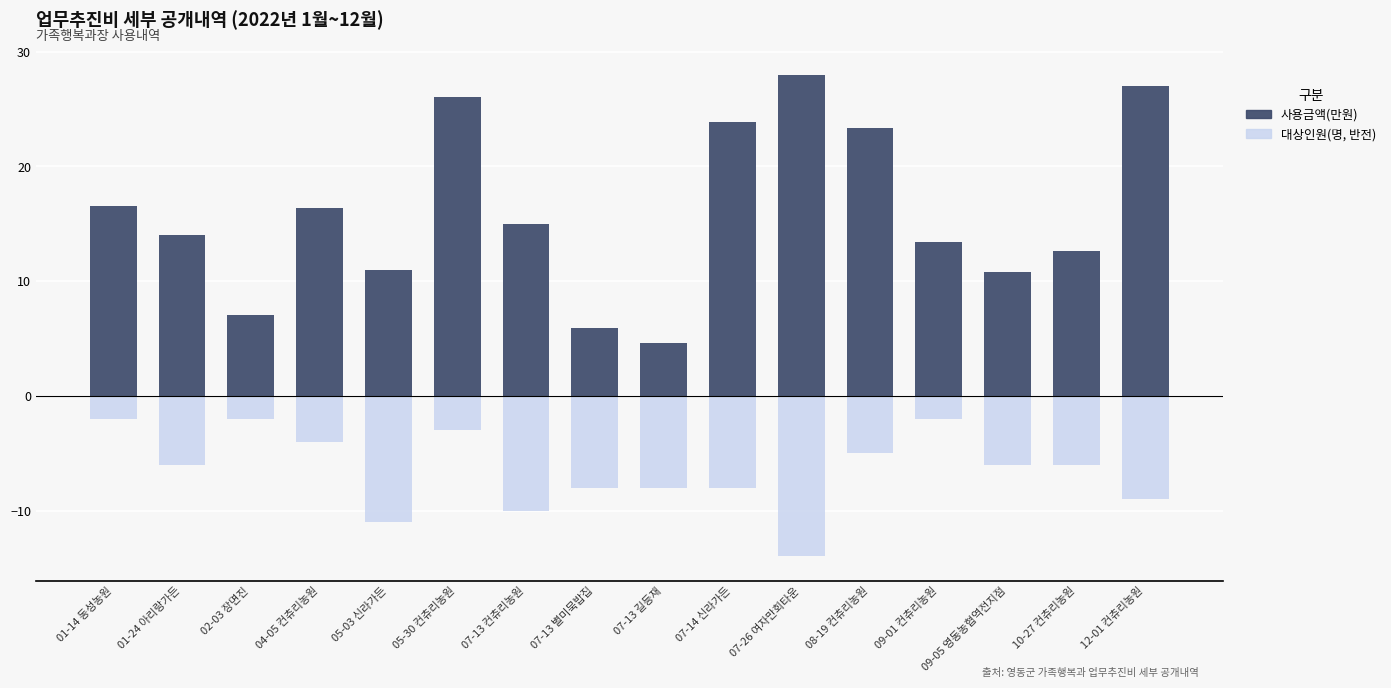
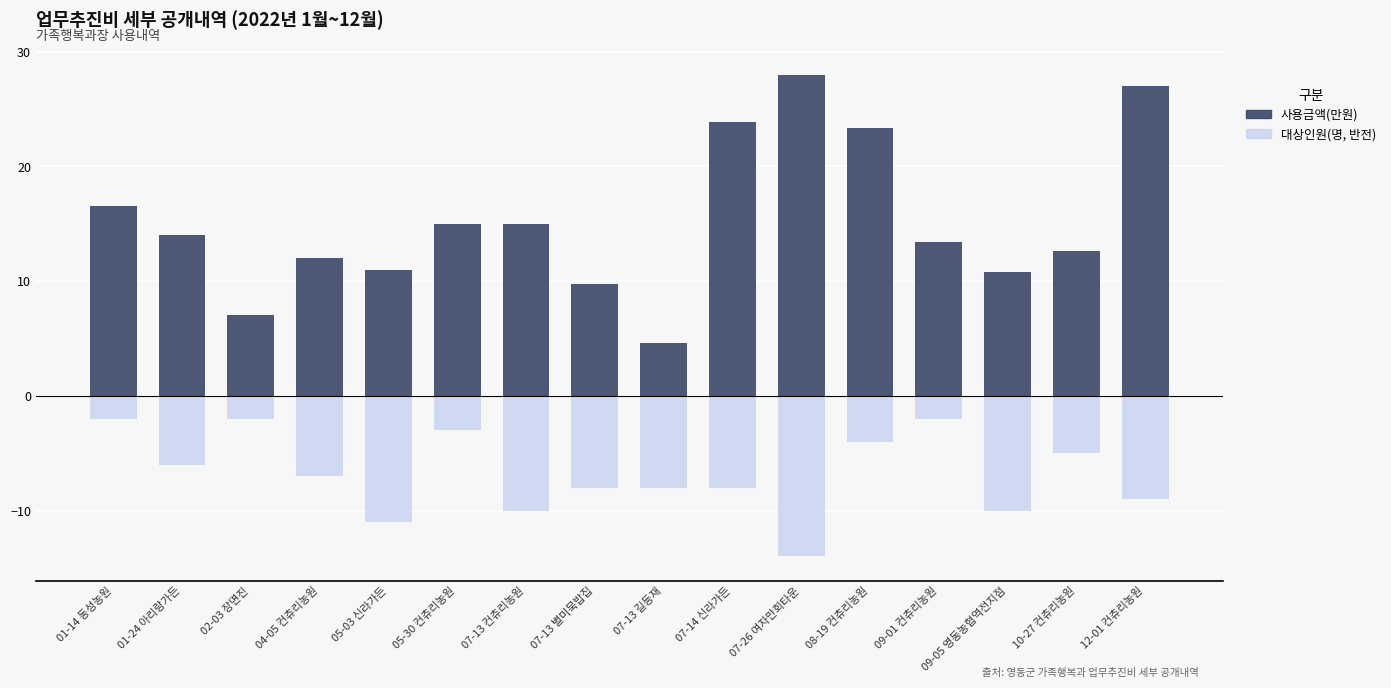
  {
    "사용금액(만원)": {
      "01-14 동성농원": 16.5,
      "01-24 아리랑가든": 14.0,
      "02-03 장면진": 7.0,
-     "04-05 컨츄리농원": 16.4,
+     "04-05 컨츄리농원": 12.0,
      "05-03 신라가든": 11.0,
-     "05-30 컨츄리농원": 26.0,
+     "05-30 컨츄리농원": 15.0,
      "07-13 컨츄리농원": 15.0,
-     "07-13 별미묵밥집": 5.9,
+     "07-13 별미묵밥집": 9.7,
      "07-13 길등재": 4.6,
      "07-14 신라가든": 23.9,
      "07-26 여자만회타운": 28.0,
      "08-19 컨츄리농원": 23.4,
      "09-01 컨츄리농원": 13.4,
      "09-05 영동농협역전지점": 10.8,
      "10-27 컨츄리농원": 12.6,
      "12-01 컨츄리농원": 27.0
    },
    "대상인원(명, 반전)": {
      "01-14 동성농원": -2.0,
      "01-24 아리랑가든": -6.0,
      "02-03 장면진": -2.0,
-     "04-05 컨츄리농원": -4.0,
+     "04-05 컨츄리농원": -7.0,
      "05-03 신라가든": -11.0,
      "05-30 컨츄리농원": -3.0,
      "07-13 컨츄리농원": -10.0,
      "07-13 별미묵밥집": -8.0,
      "07-13 길등재": -8.0,
      "07-14 신라가든": -8.0,
      "07-26 여자만회타운": -14.0,
-     "08-19 컨츄리농원": -5.0,
+     "08-19 컨츄리농원": -4.0,
      "09-01 컨츄리농원": -2.0,
-     "09-05 영동농협역전지점": -6.0,
-     "10-27 컨츄리농원": -6.0,
+     "09-05 영동농협역전지점": -10.0,
+     "10-27 컨츄리농원": -5.0,
      "12-01 컨츄리농원": -9.0
    }
  }
